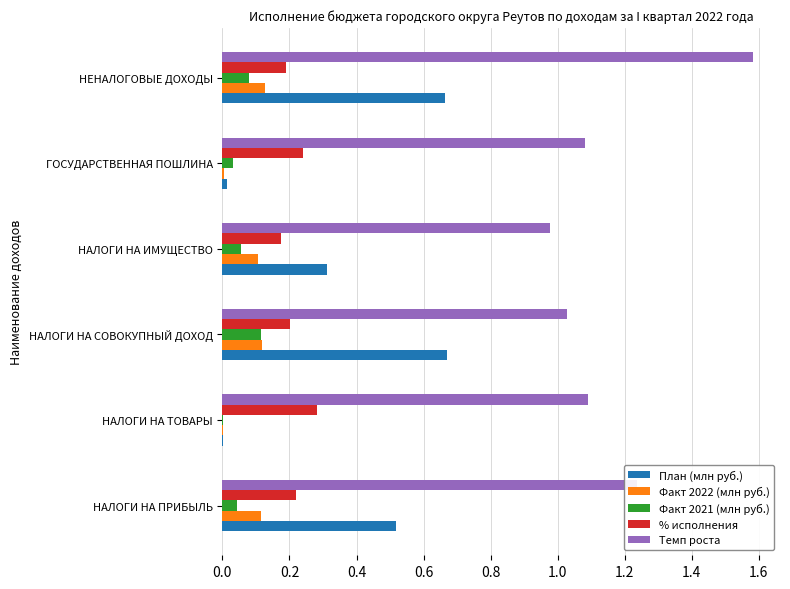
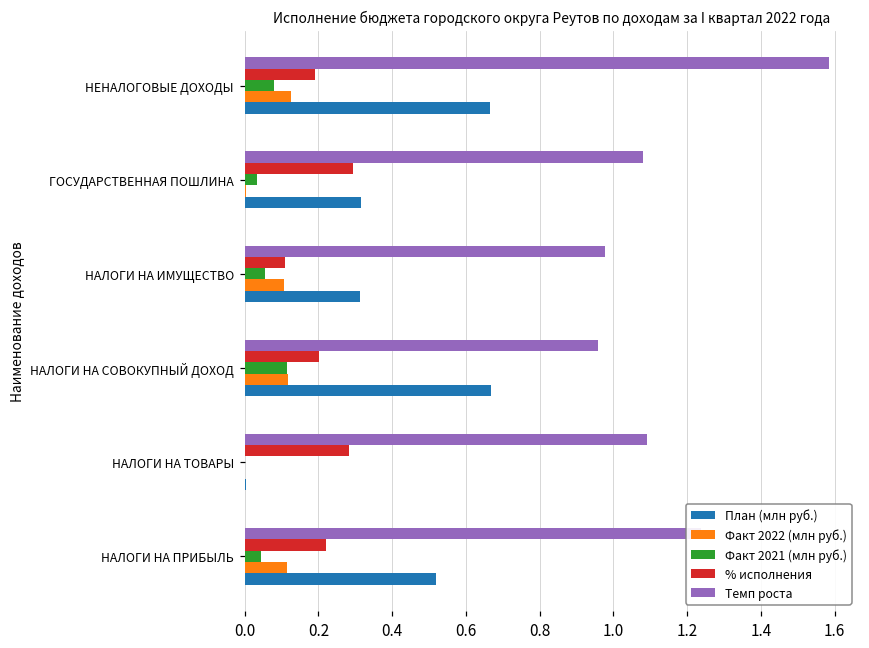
  {
    "План (млн руб.)": {
      "НЕНАЛОГОВЫЕ ДОХОДЫ": 0.66,
-     "ГОСУДАРСТВЕННАЯ ПОШЛИНА": 0.01,
+     "ГОСУДАРСТВЕННАЯ ПОШЛИНА": 0.32,
      "НАЛОГИ НА ИМУЩЕСТВО": 0.31,
      "НАЛОГИ НА СОВОКУПНЫЙ ДОХОД": 0.67,
      "НАЛОГИ НА ПРИБЫЛЬ": 0.52
    },
    "Факт 2022 (млн руб.)": {
      "НЕНАЛОГОВЫЕ ДОХОДЫ": 0.13,
      "НАЛОГИ НА ИМУЩЕСТВО": 0.11,
      "НАЛОГИ НА СОВОКУПНЫЙ ДОХОД": 0.12,
      "НАЛОГИ НА ПРИБЫЛЬ": 0.11
    },
    "Факт 2021 (млн руб.)": {
      "НЕНАЛОГОВЫЕ ДОХОДЫ": 0.08,
      "ГОСУДАРСТВЕННАЯ ПОШЛИНА": 0.03,
      "НАЛОГИ НА ИМУЩЕСТВО": 0.06,
      "НАЛОГИ НА СОВОКУПНЫЙ ДОХОД": 0.11,
      "НАЛОГИ НА ПРИБЫЛЬ": 0.04
    },
    "% исполнения": {
      "НЕНАЛОГОВЫЕ ДОХОДЫ": 0.19,
-     "ГОСУДАРСТВЕННАЯ ПОШЛИНА": 0.24,
-     "НАЛОГИ НА ИМУЩЕСТВО": 0.17,
+     "ГОСУДАРСТВЕННАЯ ПОШЛИНА": 0.29,
+     "НАЛОГИ НА ИМУЩЕСТВО": 0.11,
      "НАЛОГИ НА СОВОКУПНЫЙ ДОХОД": 0.20,
      "НАЛОГИ НА ТОВАРЫ": 0.28,
      "НАЛОГИ НА ПРИБЫЛЬ": 0.22
    },
    "Темп роста": {
      "НЕНАЛОГОВЫЕ ДОХОДЫ": 1.58,
      "ГОСУДАРСТВЕННАЯ ПОШЛИНА": 1.08,
      "НАЛОГИ НА ИМУЩЕСТВО": 0.98,
-     "НАЛОГИ НА СОВОКУПНЫЙ ДОХОД": 1.03,
+     "НАЛОГИ НА СОВОКУПНЫЙ ДОХОД": 0.96,
      "НАЛОГИ НА ТОВАРЫ": 1.09
    }
  }
